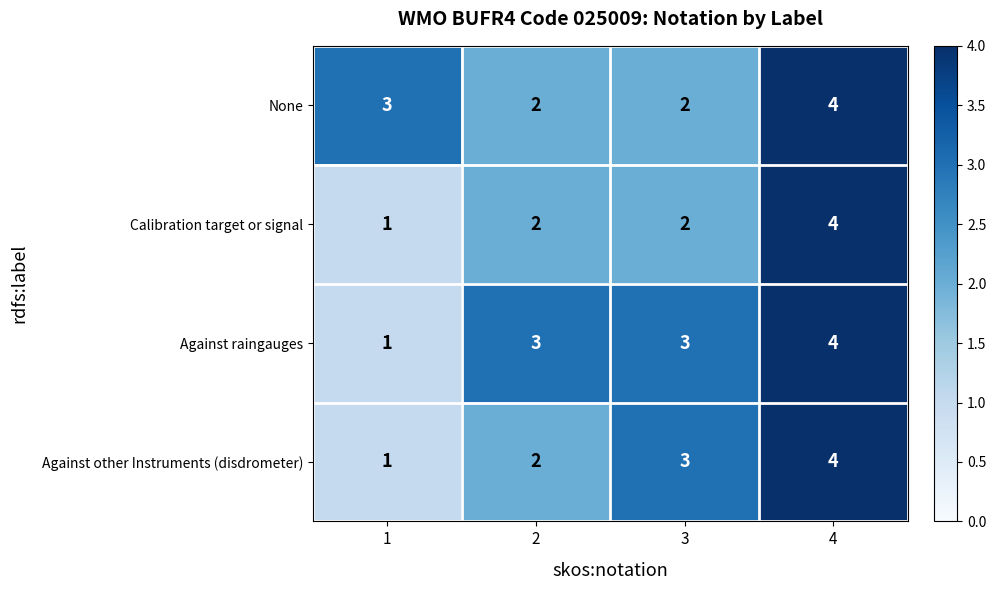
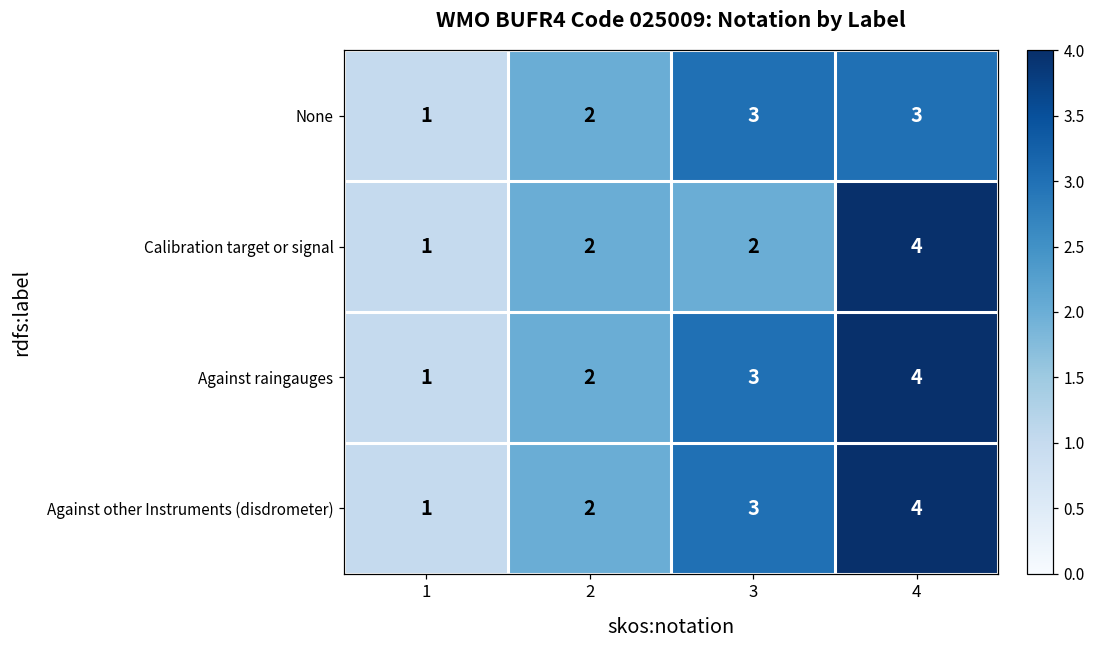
  {
    "None": {
-     "1": 3,
+     "1": 1,
      "2": 2,
-     "3": 2,
-     "4": 4
+     "3": 3,
+     "4": 3
    },
    "Calibration target or signal": {
      "1": 1,
      "2": 2,
      "3": 2,
      "4": 4
    },
    "Against raingauges": {
      "1": 1,
-     "2": 3,
+     "2": 2,
      "3": 3,
      "4": 4
    },
    "Against other Instruments (disdrometer)": {
      "1": 1,
      "2": 2,
      "3": 3,
      "4": 4
    }
  }
